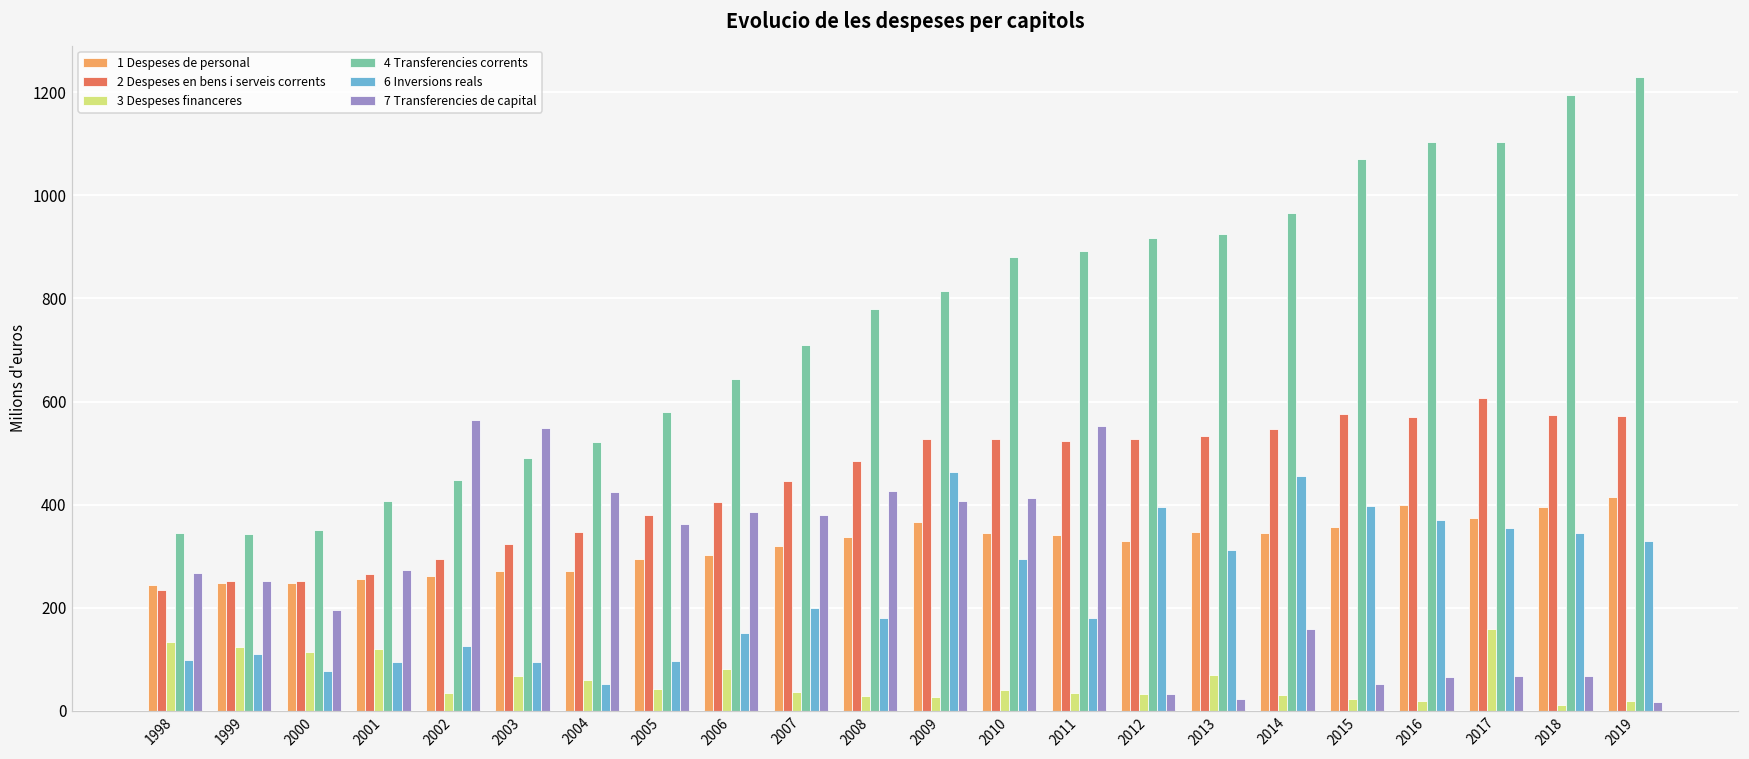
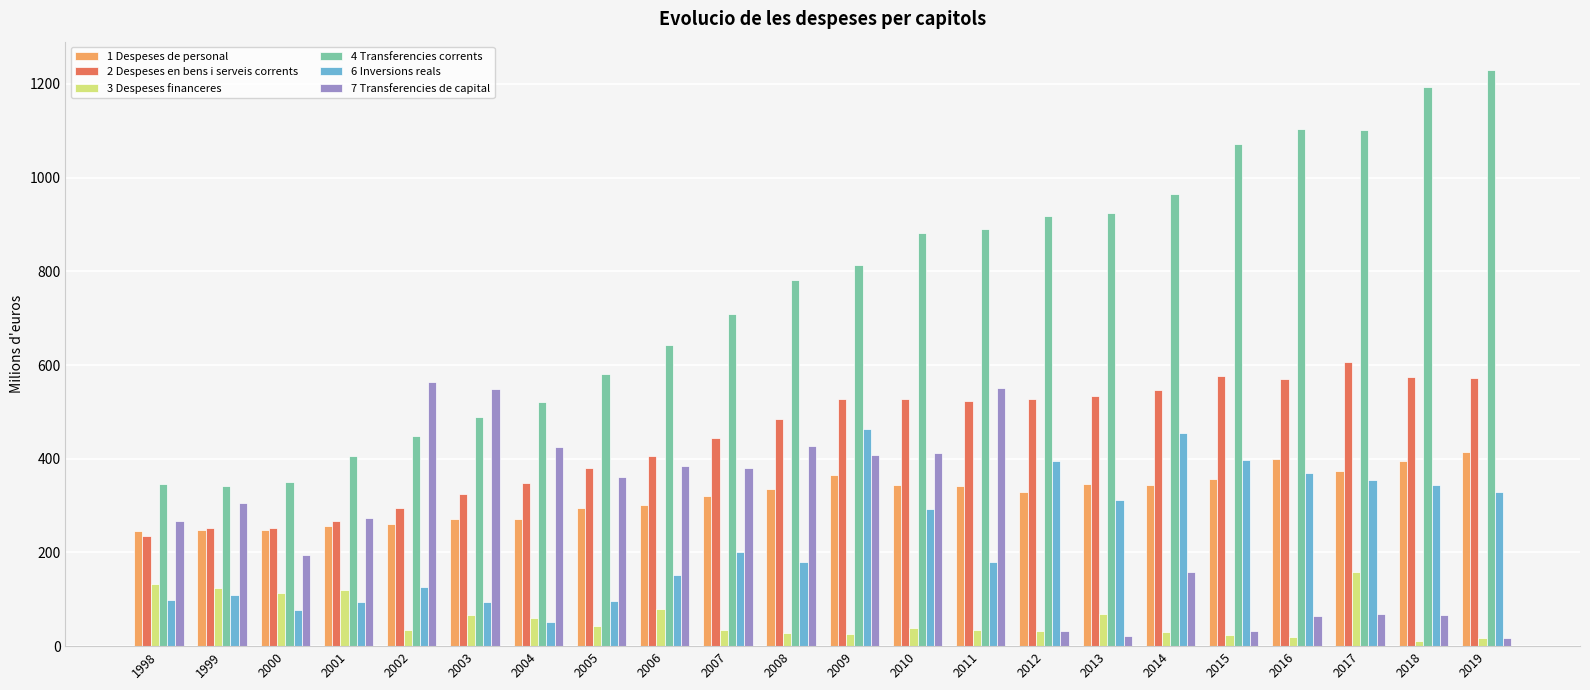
  {
    "3 Despeses financeres": {
      "1998": 130,
      "1999": 120,
      "2000": 110,
      "2001": 120,
      "2002": 30,
      "2003": 70,
      "2004": 60,
      "2005": 40,
      "2006": 80,
      "2007": 40,
      "2008": 30,
      "2009": 30,
      "2010": 40,
      "2011": 30,
      "2012": 30,
      "2013": 70,
      "2014": 30,
      "2015": 20,
      "2016": 20,
      "2017": 160,
      "2018": 10,
      "2019": 20
    },
    "7 Transferencies de capital": {
      "1998": 270,
-     "1999": 250,
+     "1999": 310,
      "2000": 190,
      "2001": 270,
      "2002": 560,
      "2003": 550,
      "2004": 430,
      "2005": 360,
      "2006": 380,
      "2007": 380,
      "2008": 430,
      "2009": 410,
      "2010": 410,
      "2011": 550,
      "2012": 30,
      "2013": 20,
      "2014": 160,
-     "2015": 50,
+     "2015": 30,
      "2016": 60,
      "2017": 70,
      "2018": 70,
      "2019": 20
    }
  }
